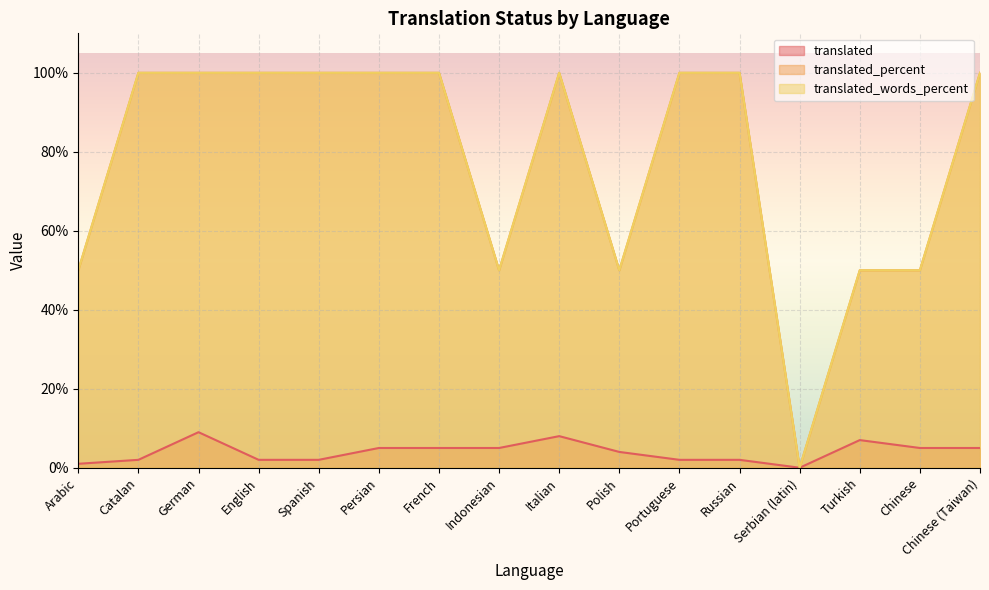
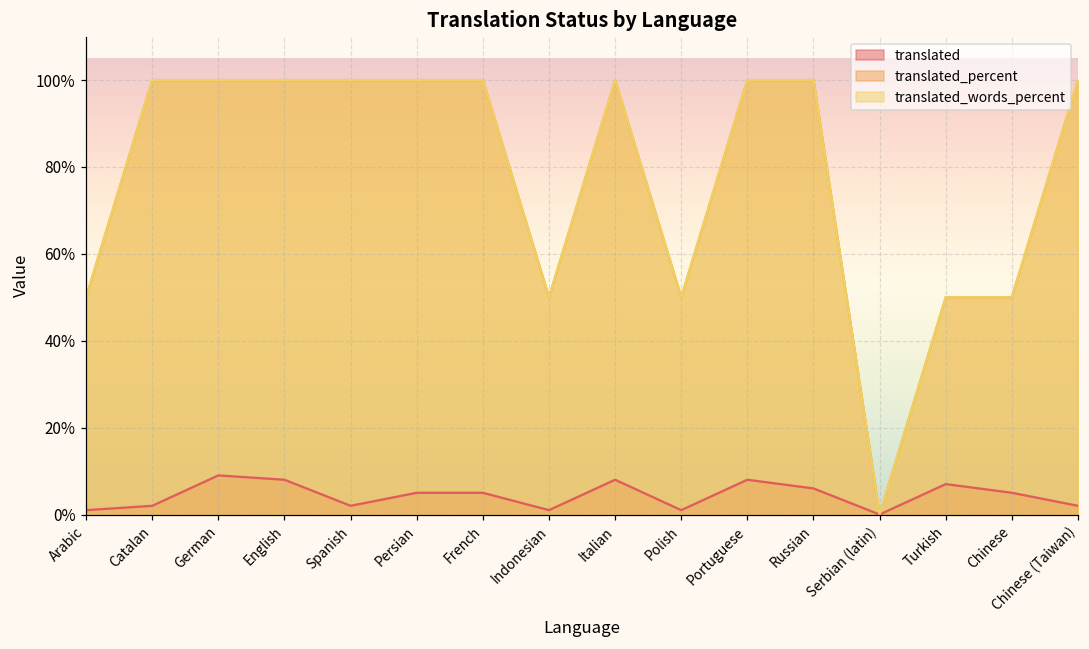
  {
    "translated": {
      "Arabic": "1%",
      "Catalan": "2%",
      "German": "9%",
-     "English": "2%",
+     "English": "8%",
      "Spanish": "2%",
      "Persian": "5%",
      "French": "5%",
-     "Indonesian": "5%",
+     "Indonesian": "1%",
      "Italian": "8%",
-     "Polish": "4%",
-     "Portuguese": "2%",
-     "Russian": "2%",
+     "Polish": "1%",
+     "Portuguese": "8%",
+     "Russian": "6%",
      "Turkish": "7%",
      "Chinese": "5%",
-     "Chinese (Taiwan)": "5%"
+     "Chinese (Taiwan)": "2%"
    },
    "translated_words_percent": {
      "Arabic": "50%",
      "Catalan": "100%",
      "German": "100%",
      "English": "100%",
      "Spanish": "100%",
      "Persian": "100%",
      "French": "100%",
      "Indonesian": "50%",
      "Italian": "100%",
      "Polish": "50%",
      "Portuguese": "100%",
      "Russian": "100%",
      "Turkish": "50%",
      "Chinese": "50%",
      "Chinese (Taiwan)": "100%"
    }
  }
